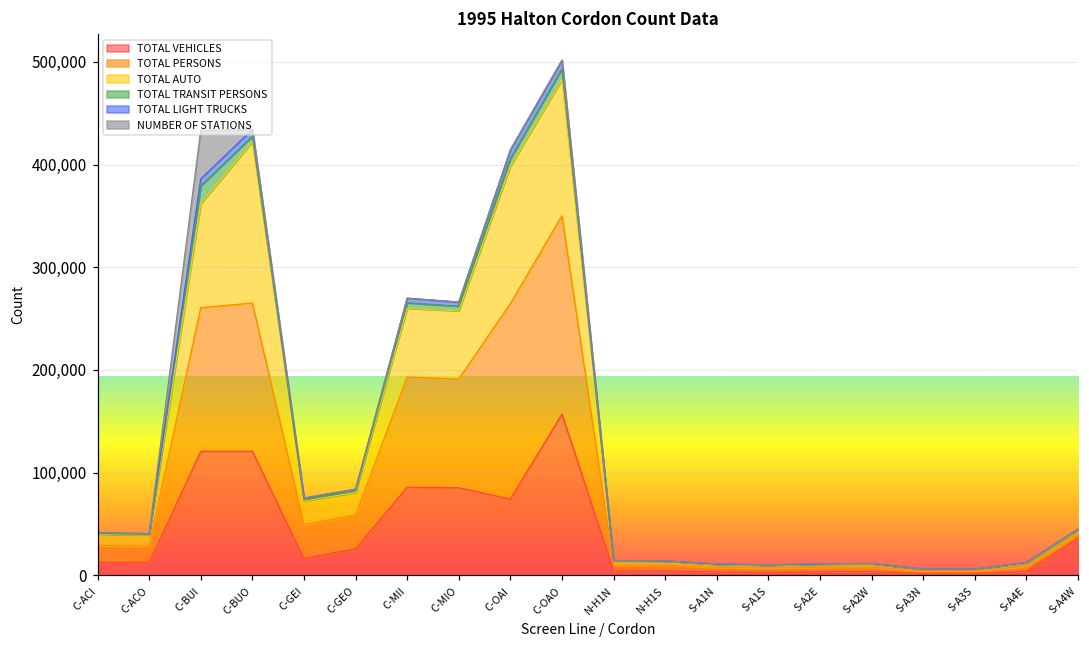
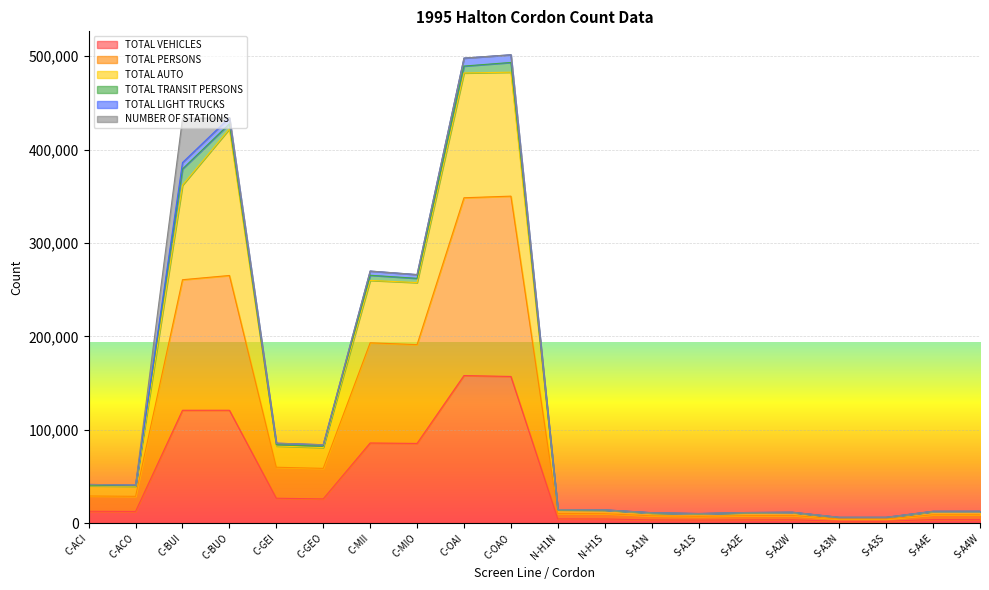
  {
    "TOTAL VEHICLES": {
      "C-ACI": "10,000",
      "C-ACO": "10,000",
      "C-BUI": "120,000",
      "C-BUO": "120,000",
-     "C-GEI": "20,000",
+     "C-GEI": "30,000",
      "C-GEO": "30,000",
      "C-MII": "90,000",
      "C-MIO": "90,000",
-     "C-OAI": "70,000",
+     "C-OAI": "160,000",
      "C-OAO": "160,000",
      "N-H1N": "0",
      "N-H1S": "0",
      "S-A1N": "0",
      "S-A1S": "0",
      "S-A2E": "0",
      "S-A2W": "0",
      "S-A4E": "0",
-     "S-A4W": "40,000"
+     "S-A4W": "0"
    },
    "TOTAL PERSONS": {
      "C-ACI": "20,000",
      "C-ACO": "20,000",
      "C-BUI": "140,000",
      "C-BUO": "140,000",
      "C-GEI": "30,000",
      "C-GEO": "30,000",
      "C-MII": "110,000",
      "C-MIO": "110,000",
      "C-OAI": "190,000",
      "C-OAO": "190,000",
      "N-H1N": "10,000",
      "N-H1S": "10,000",
      "S-A1N": "0",
      "S-A1S": "0",
      "S-A2E": "0",
      "S-A2W": "0",
      "S-A4E": "10,000",
      "S-A4W": "10,000"
    },
    "TOTAL AUTO": {
      "C-BUI": "100,000",
      "C-BUO": "160,000",
      "C-MII": "70,000",
      "C-MIO": "70,000",
      "C-OAI": "130,000",
      "C-OAO": "130,000"
    },
    "TOTAL TRANSIT PERSONS": {
      "C-BUI": "20,000",
      "C-MII": "10,000",
      "C-MIO": "0",
      "C-OAI": "10,000",
      "C-OAO": "10,000"
    },
    "TOTAL LIGHT TRUCKS": {
      "C-BUI": "10,000"
    }
  }
